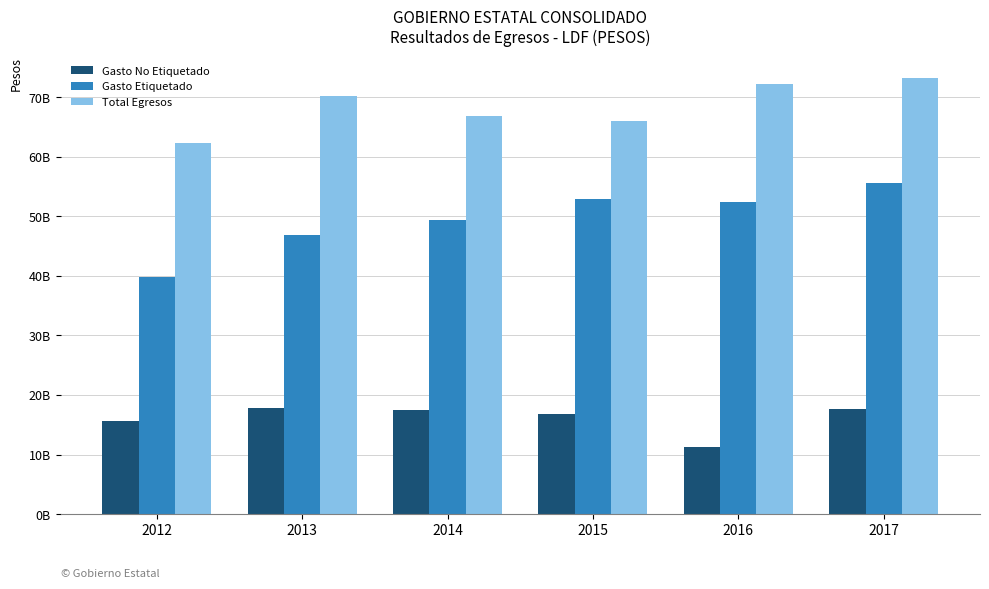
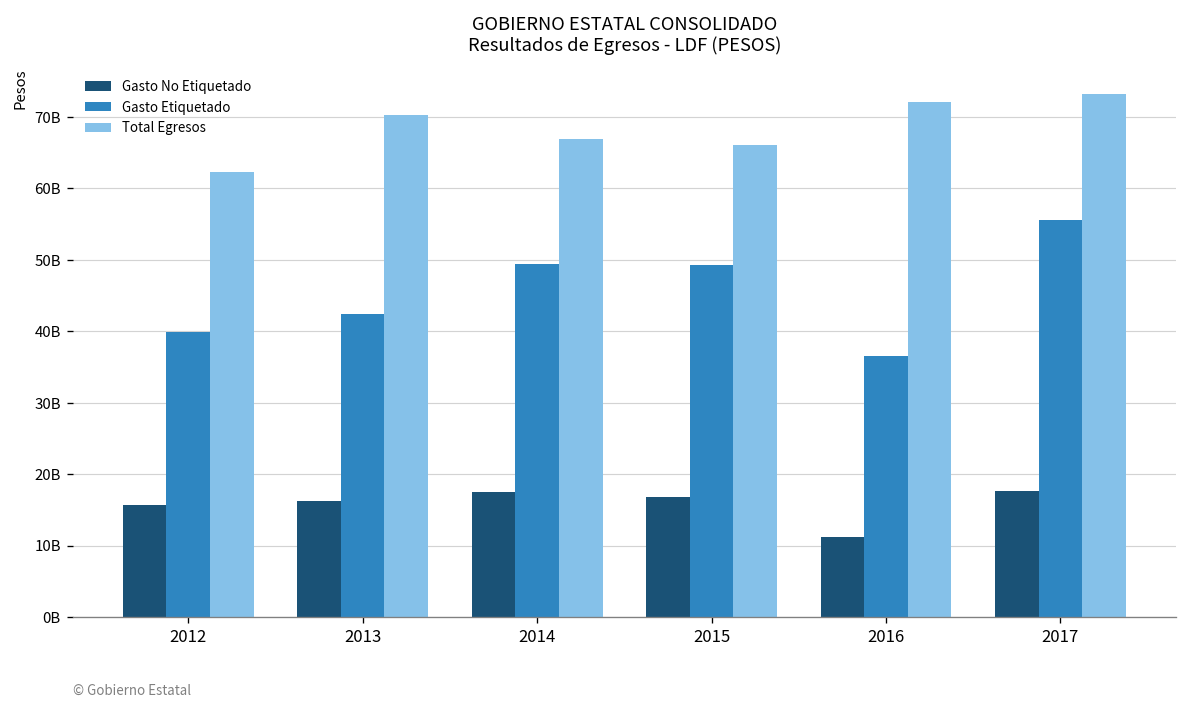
  {
    "Gasto No Etiquetado": {
      "2012": 16000000000,
-     "2013": 18000000000,
+     "2013": 16000000000,
      "2014": 17000000000,
      "2015": 17000000000,
      "2016": 11000000000,
      "2017": 18000000000
    },
    "Gasto Etiquetado": {
      "2012": 40000000000,
-     "2013": 47000000000,
+     "2013": 42000000000,
      "2014": 49000000000,
-     "2015": 53000000000,
-     "2016": 52000000000,
+     "2015": 49000000000,
+     "2016": 36000000000,
      "2017": 56000000000
    },
    "Total Egresos": {
      "2012": 62000000000,
      "2013": 70000000000,
      "2014": 67000000000,
      "2015": 66000000000,
      "2016": 72000000000,
      "2017": 73000000000
    }
  }
